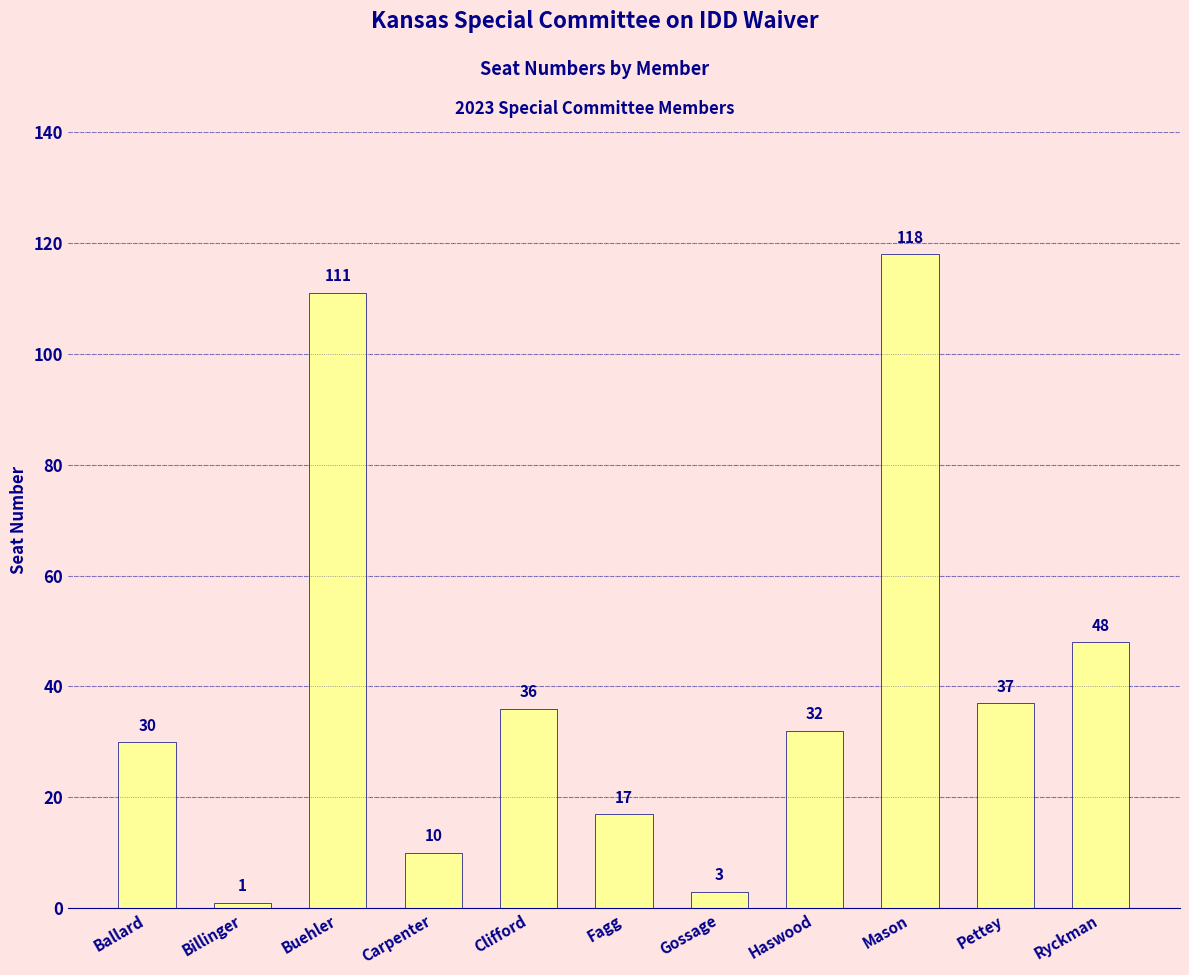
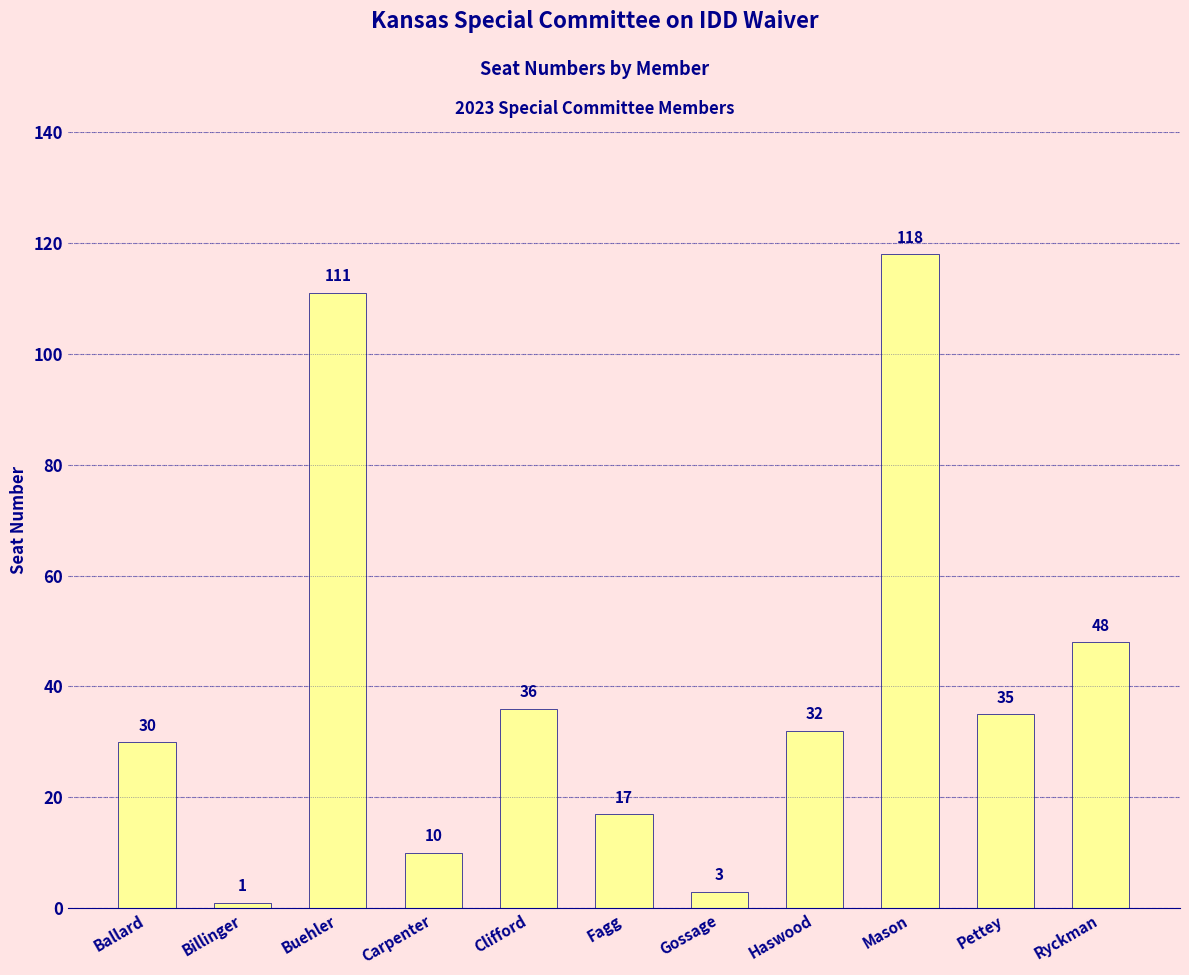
  {
    "Ballard": 30,
    "Billinger": 1,
    "Buehler": 111,
    "Carpenter": 10,
    "Clifford": 36,
    "Fagg": 17,
    "Gossage": 3,
    "Haswood": 32,
    "Mason": 118,
-   "Pettey": 37,
+   "Pettey": 35,
    "Ryckman": 48
  }
